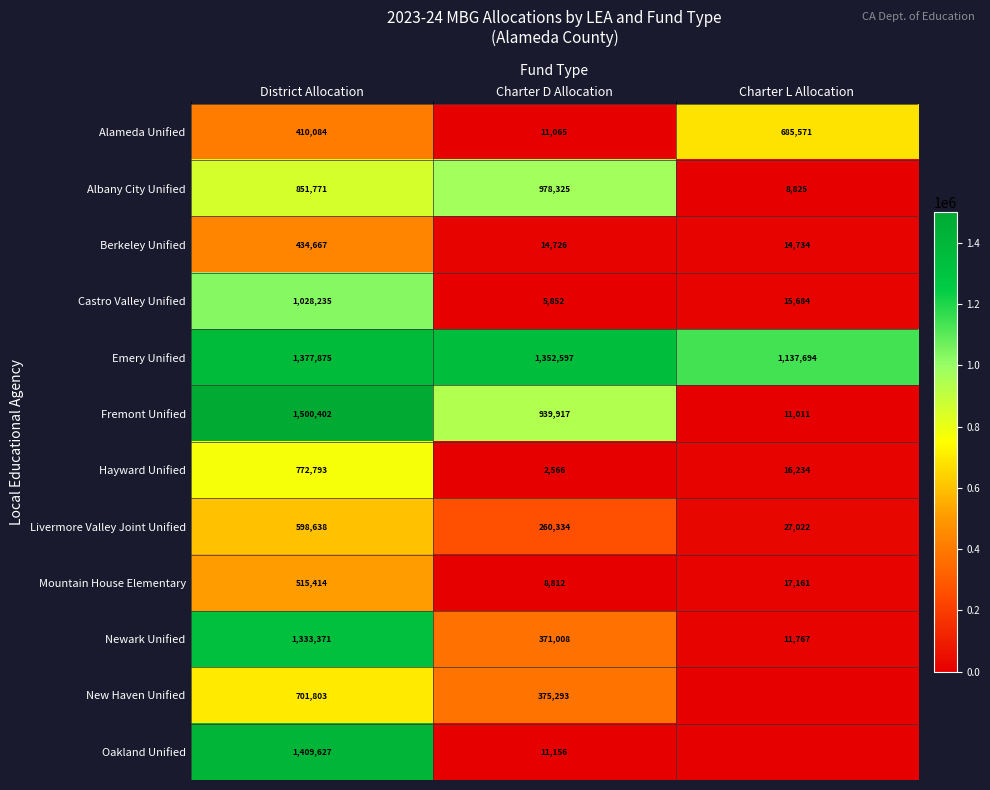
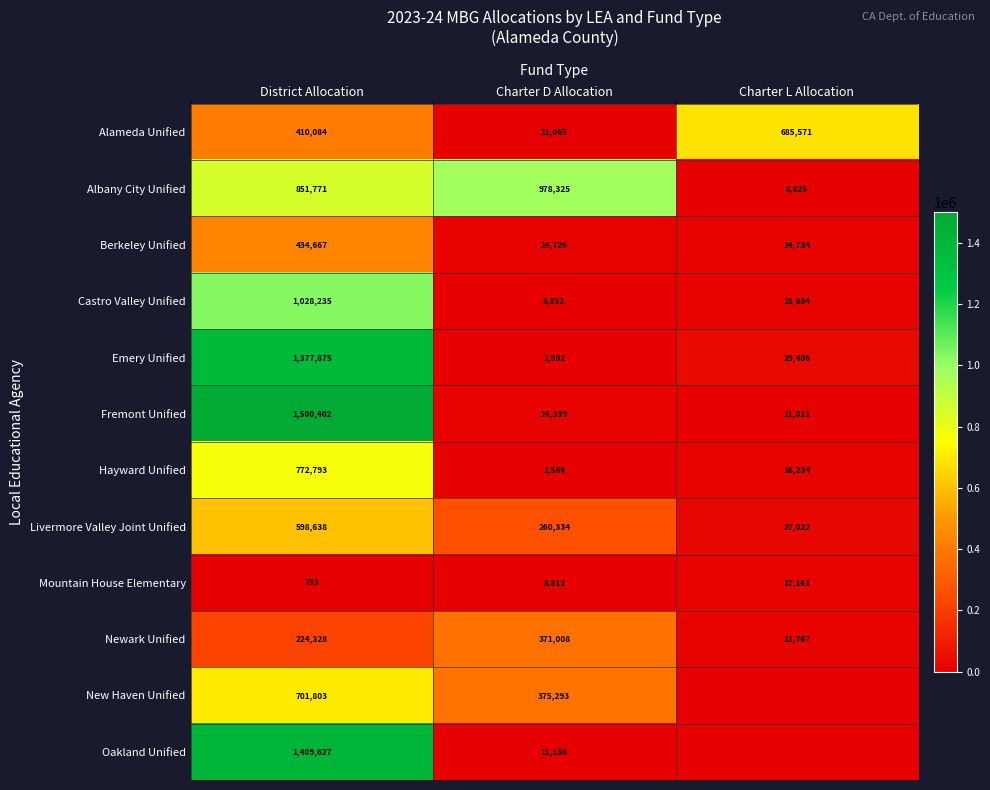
  {
    "Alameda Unified": {
      "District Allocation": "410,084",
      "Charter D Allocation": "11,065",
      "Charter L Allocation": "685,571"
    },
    "Albany City Unified": {
      "District Allocation": "851,771",
      "Charter D Allocation": "978,325",
      "Charter L Allocation": "8,825"
    },
    "Berkeley Unified": {
      "District Allocation": "434,667",
      "Charter D Allocation": "14,726",
      "Charter L Allocation": "14,734"
    },
    "Castro Valley Unified": {
      "District Allocation": "1,028,235",
      "Charter D Allocation": "5,852",
      "Charter L Allocation": "15,684"
    },
    "Emery Unified": {
      "District Allocation": "1,377,875",
-     "Charter D Allocation": "1,352,597",
-     "Charter L Allocation": "1,137,694"
+     "Charter D Allocation": "1,902",
+     "Charter L Allocation": "29,406"
    },
    "Fremont Unified": {
      "District Allocation": "1,500,402",
-     "Charter D Allocation": "939,917",
+     "Charter D Allocation": "14,339",
      "Charter L Allocation": "11,011"
    },
    "Hayward Unified": {
      "District Allocation": "772,793",
      "Charter D Allocation": "2,566",
      "Charter L Allocation": "16,234"
    },
    "Livermore Valley Joint Unified": {
      "District Allocation": "598,638",
      "Charter D Allocation": "260,334",
      "Charter L Allocation": "27,022"
    },
    "Mountain House Elementary": {
-     "District Allocation": "515,414",
+     "District Allocation": "733",
      "Charter D Allocation": "8,812",
      "Charter L Allocation": "17,161"
    },
    "Newark Unified": {
-     "District Allocation": "1,333,371",
+     "District Allocation": "224,328",
      "Charter D Allocation": "371,008",
      "Charter L Allocation": "11,767"
    },
    "New Haven Unified": {
      "District Allocation": "701,803",
      "Charter D Allocation": "375,293"
    },
    "Oakland Unified": {
      "District Allocation": "1,409,627",
      "Charter D Allocation": "11,156"
    }
  }
